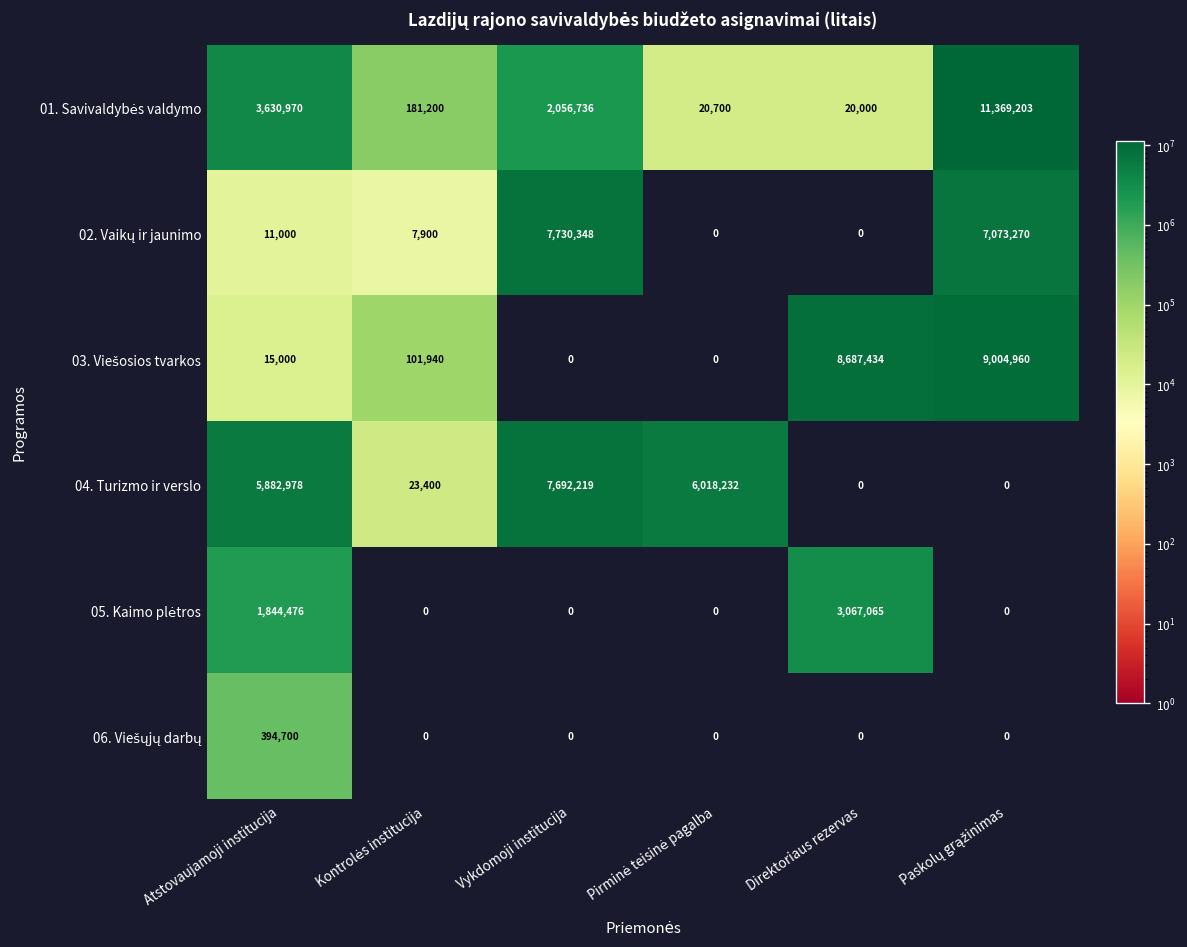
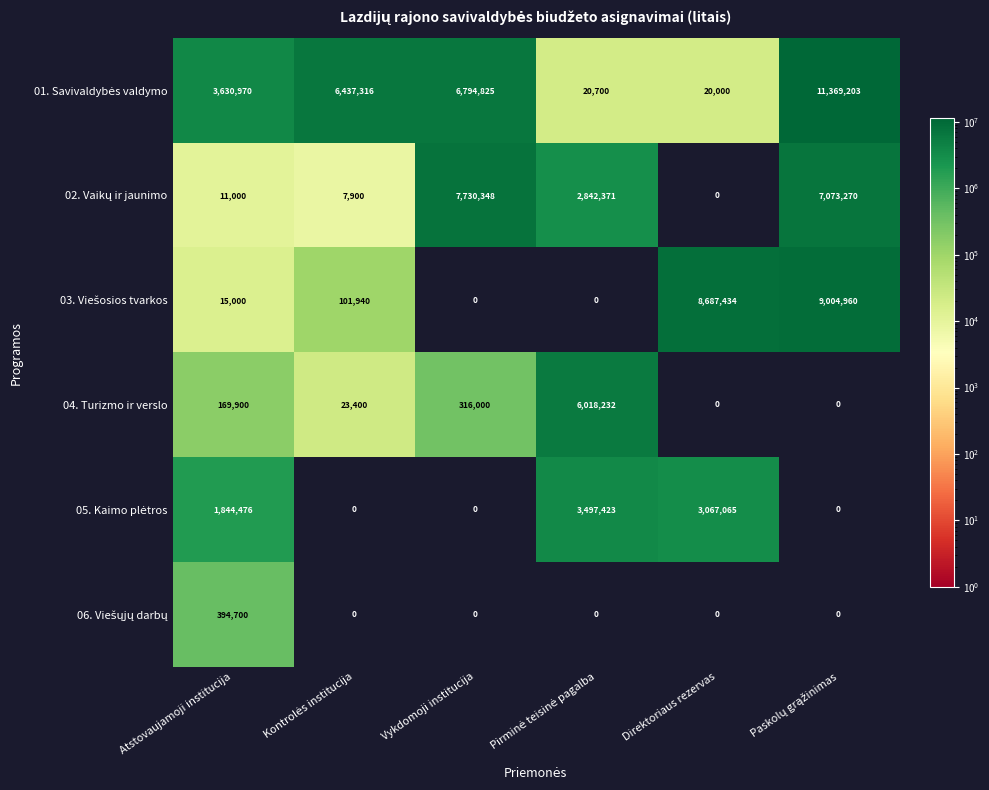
  {
    "01. Savivaldybės valdymo": {
      "Atstovaujamoji institucija": "3,630,970",
-     "Kontrolės institucija": "181,200",
-     "Vykdomoji institucija": "2,056,736",
+     "Kontrolės institucija": "6,437,316",
+     "Vykdomoji institucija": "6,794,825",
      "Pirminė teisinė pagalba": "20,700",
      "Direktoriaus rezervas": "20,000",
      "Paskolų grąžinimas": "11,369,203"
    },
    "02. Vaikų ir jaunimo": {
      "Atstovaujamoji institucija": "11,000",
      "Kontrolės institucija": "7,900",
      "Vykdomoji institucija": "7,730,348",
-     "Pirminė teisinė pagalba": "0",
+     "Pirminė teisinė pagalba": "2,842,371",
      "Direktoriaus rezervas": "0",
      "Paskolų grąžinimas": "7,073,270"
    },
    "03. Viešosios tvarkos": {
      "Atstovaujamoji institucija": "15,000",
      "Kontrolės institucija": "101,940",
      "Vykdomoji institucija": "0",
      "Pirminė teisinė pagalba": "0",
      "Direktoriaus rezervas": "8,687,434",
      "Paskolų grąžinimas": "9,004,960"
    },
    "04. Turizmo ir verslo": {
-     "Atstovaujamoji institucija": "5,882,978",
+     "Atstovaujamoji institucija": "169,900",
      "Kontrolės institucija": "23,400",
-     "Vykdomoji institucija": "7,692,219",
+     "Vykdomoji institucija": "316,000",
      "Pirminė teisinė pagalba": "6,018,232",
      "Direktoriaus rezervas": "0",
      "Paskolų grąžinimas": "0"
    },
    "05. Kaimo plėtros": {
      "Atstovaujamoji institucija": "1,844,476",
      "Kontrolės institucija": "0",
      "Vykdomoji institucija": "0",
-     "Pirminė teisinė pagalba": "0",
+     "Pirminė teisinė pagalba": "3,497,423",
      "Direktoriaus rezervas": "3,067,065",
      "Paskolų grąžinimas": "0"
    },
    "06. Viešųjų darbų": {
      "Atstovaujamoji institucija": "394,700",
      "Kontrolės institucija": "0",
      "Vykdomoji institucija": "0",
      "Pirminė teisinė pagalba": "0",
      "Direktoriaus rezervas": "0",
      "Paskolų grąžinimas": "0"
    }
  }
